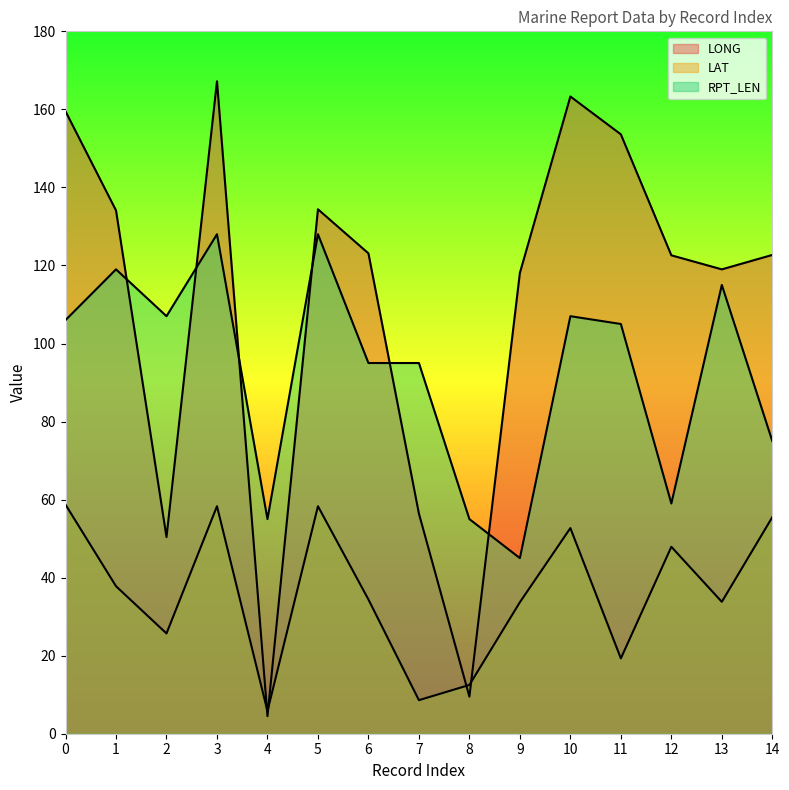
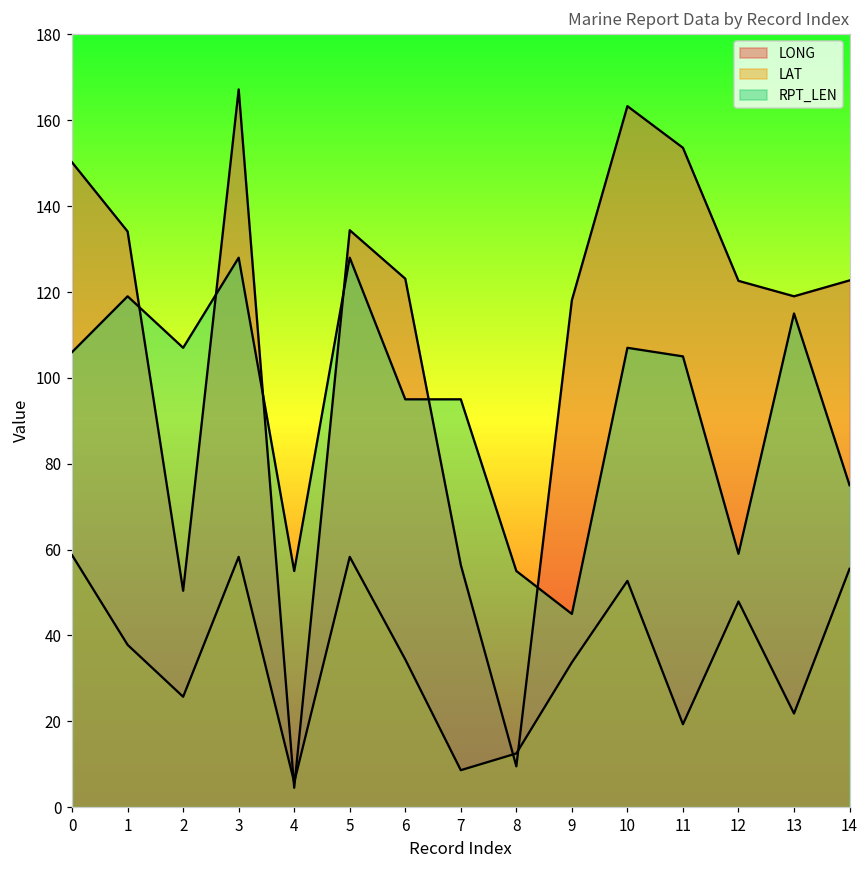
  {
    "LONG": {
-     "0": 160,
+     "0": 150,
      "1": 134,
      "2": 50,
      "3": 167,
      "4": 5,
      "5": 134,
      "6": 123,
      "7": 56,
      "8": 10,
      "9": 118,
      "10": 163,
      "11": 154,
      "12": 123,
      "13": 119,
      "14": 123
    },
    "LAT": {
      "0": 59,
      "1": 38,
      "2": 26,
      "3": 58,
      "4": 6,
      "5": 58,
      "6": 34,
      "7": 9,
      "8": 13,
      "9": 34,
      "10": 53,
      "11": 19,
      "12": 48,
-     "13": 34,
+     "13": 22,
      "14": 56
    },
    "RPT_LEN": {
      "0": 106,
      "1": 119,
      "2": 107,
      "3": 128,
      "4": 55,
      "5": 128,
      "6": 95,
      "7": 95,
      "8": 55,
      "9": 45,
      "10": 107,
      "11": 105,
      "12": 59,
      "13": 115,
      "14": 75
    }
  }
